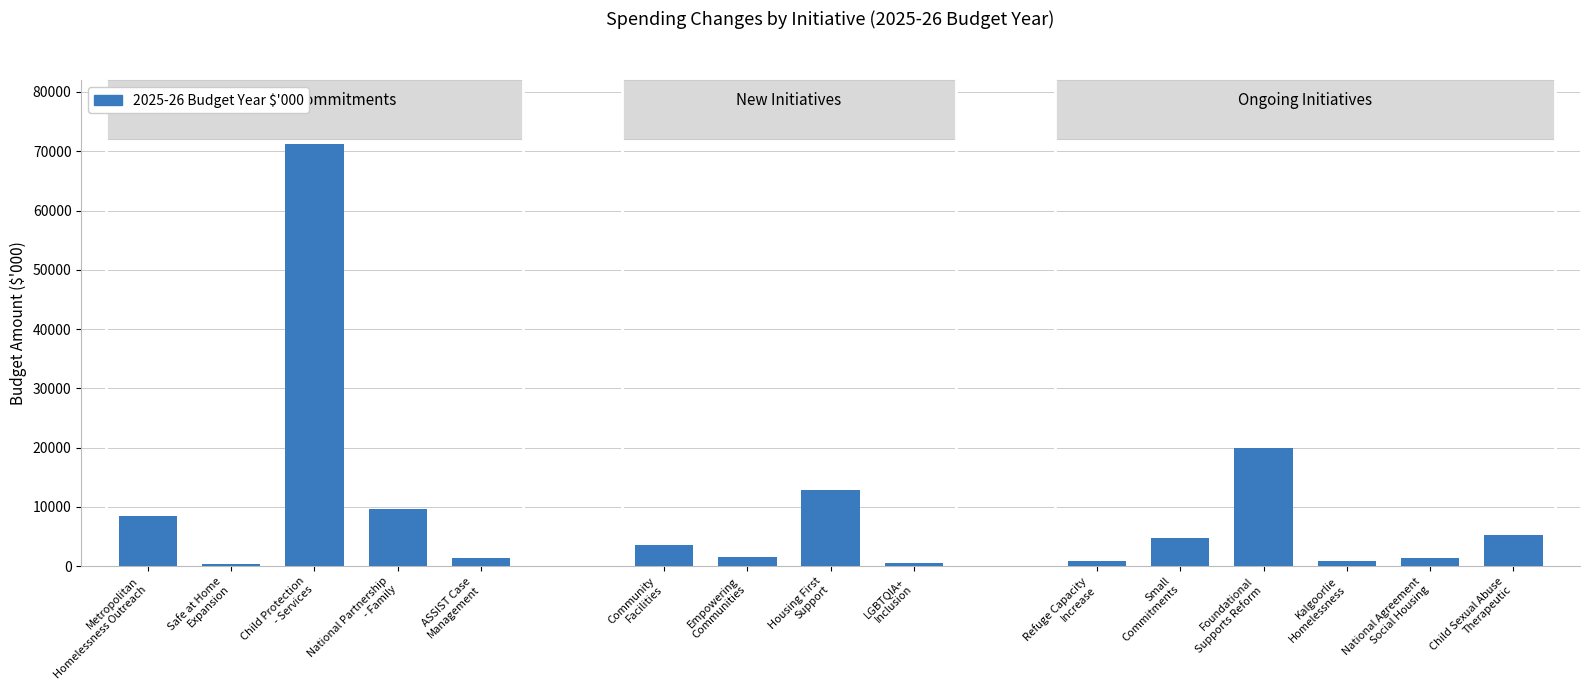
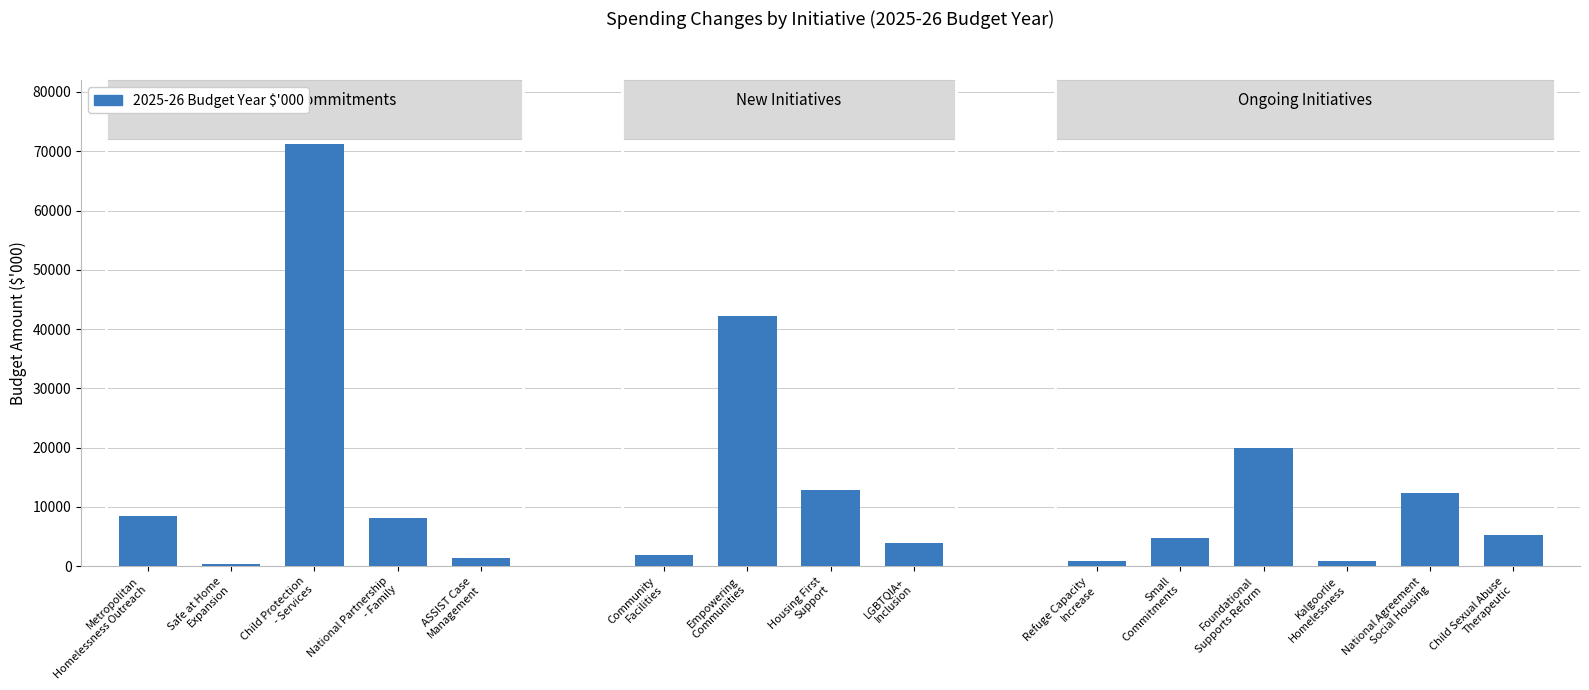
  {
    "Metropolitan Homelessness Outreach": 9000,
    "Child Protection - Services": 71000,
-   "National Partnership - Family": 10000,
+   "National Partnership - Family": 8000,
    "ASSIST Case Management": 1000,
-   "Community Facilities": 4000,
-   "Empowering Communities": 2000,
+   "Community Facilities": 2000,
+   "Empowering Communities": 42000,
    "Housing First Support": 13000,
-   "LGBTQIA+ Inclusion": 1000,
+   "LGBTQIA+ Inclusion": 4000,
    "Refuge Capacity Increase": 1000,
    "Small Commitments": 5000,
    "Foundational Supports Reform": 20000,
    "Kalgoorlie Homelessness": 1000,
-   "National Agreement Social Housing": 1000,
+   "National Agreement Social Housing": 12000,
    "Child Sexual Abuse Therapeutic": 5000
  }
